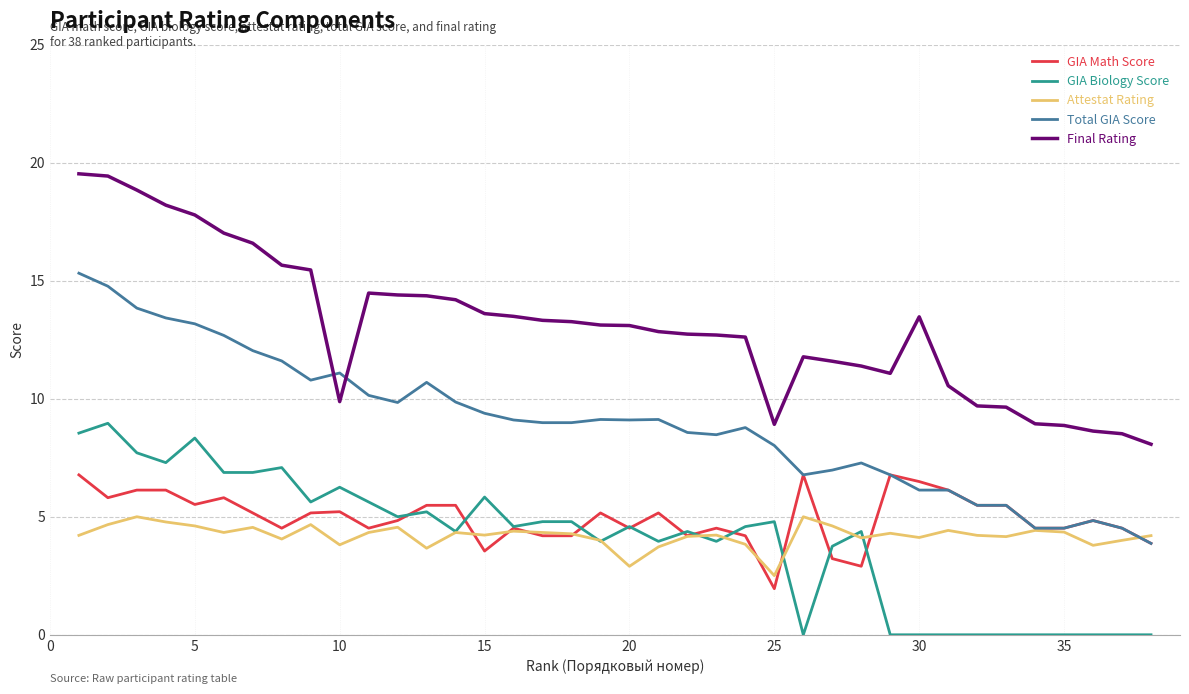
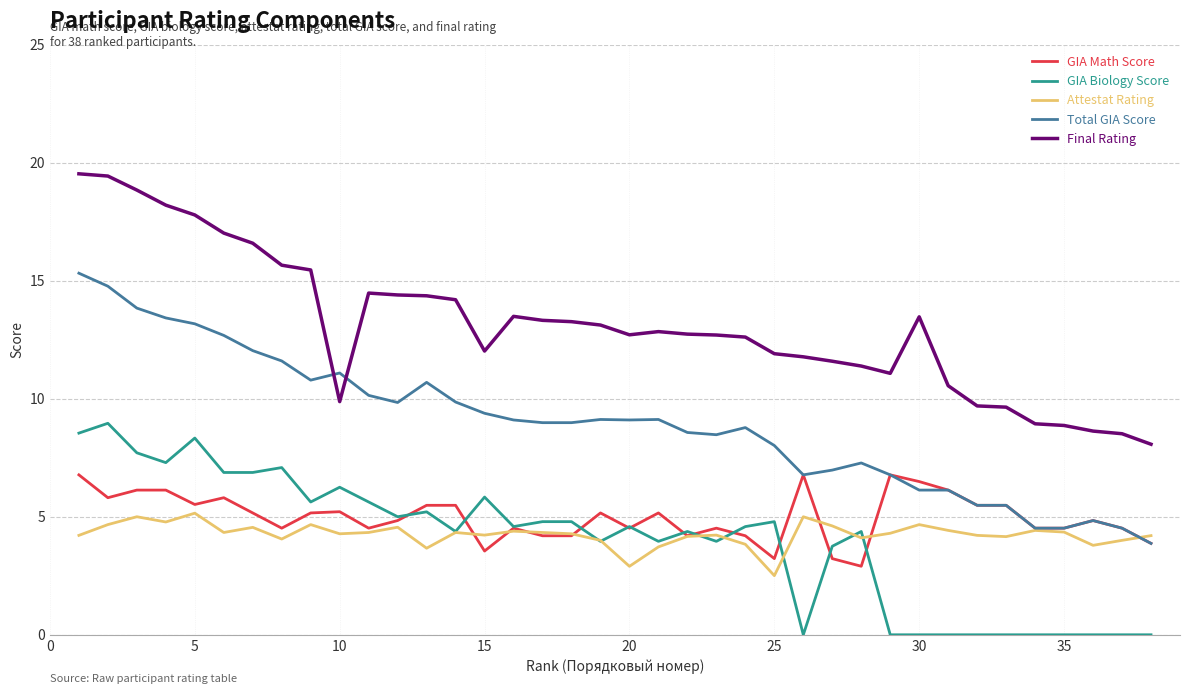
  {
    "GIA Math Score": {
      "5": 5.5,
      "10": 5.2,
      "15": 3.5,
-     "25": 2.0,
+     "25": 3.2,
      "30": 6.5
    },
    "Attestat Rating": {
-     "5": 4.6,
-     "10": 3.8,
+     "5": 5.2,
+     "10": 4.3,
      "15": 4.2,
      "20": 2.9,
      "25": 2.5,
-     "30": 4.1,
+     "30": 4.7,
      "35": 4.4
    },
    "Final Rating": {
      "5": 17.8,
      "10": 9.9,
-     "15": 13.6,
-     "20": 13.1,
-     "25": 8.9,
+     "15": 12.0,
+     "20": 12.7,
+     "25": 11.9,
      "30": 13.5,
      "35": 8.9
    }
  }
